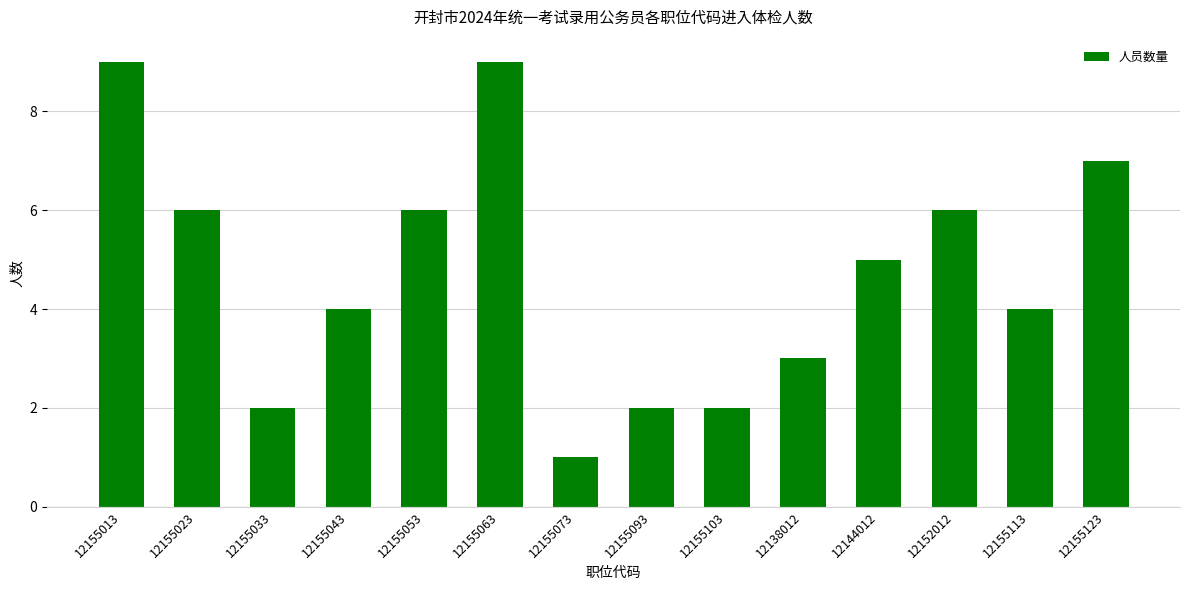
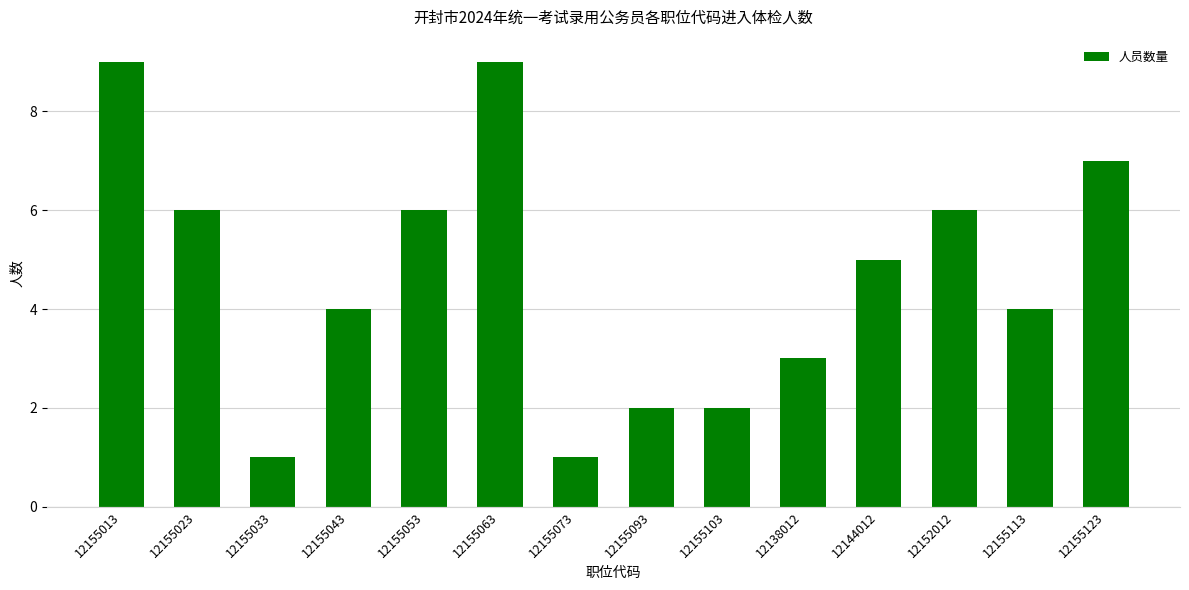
  {
    "12155013": 9,
    "12155023": 6,
-   "12155033": 2,
+   "12155033": 1,
    "12155043": 4,
    "12155053": 6,
    "12155063": 9,
    "12155073": 1,
    "12155093": 2,
    "12155103": 2,
    "12138012": 3,
    "12144012": 5,
    "12152012": 6,
    "12155113": 4,
    "12155123": 7
  }
